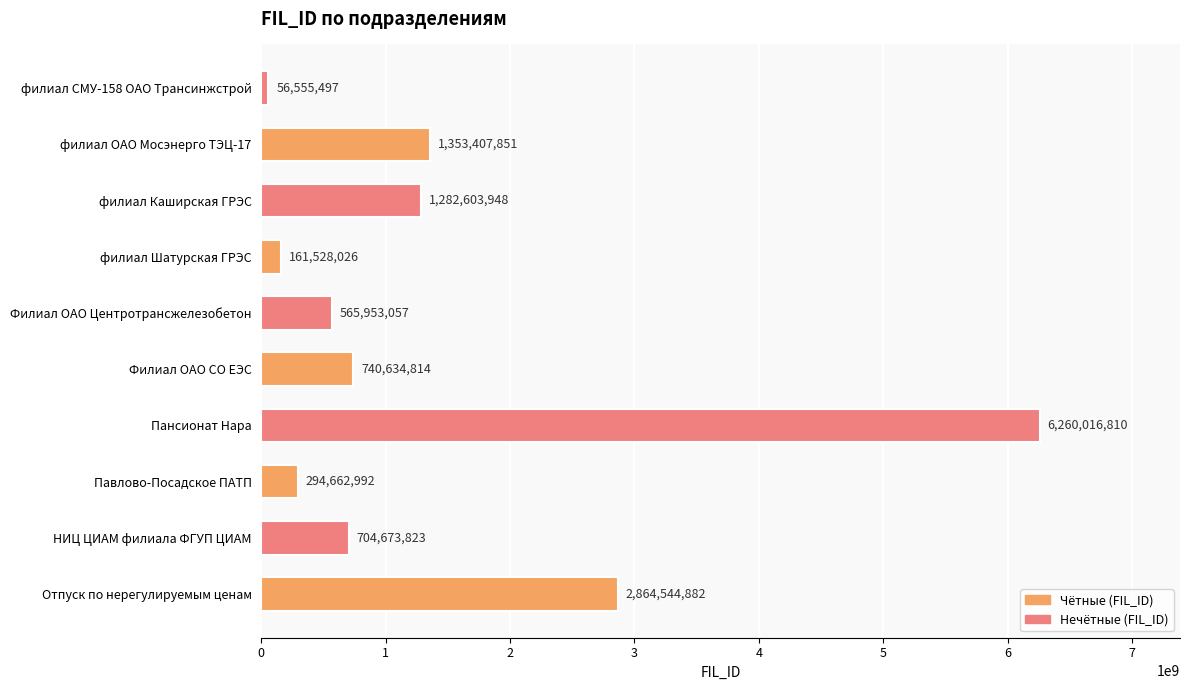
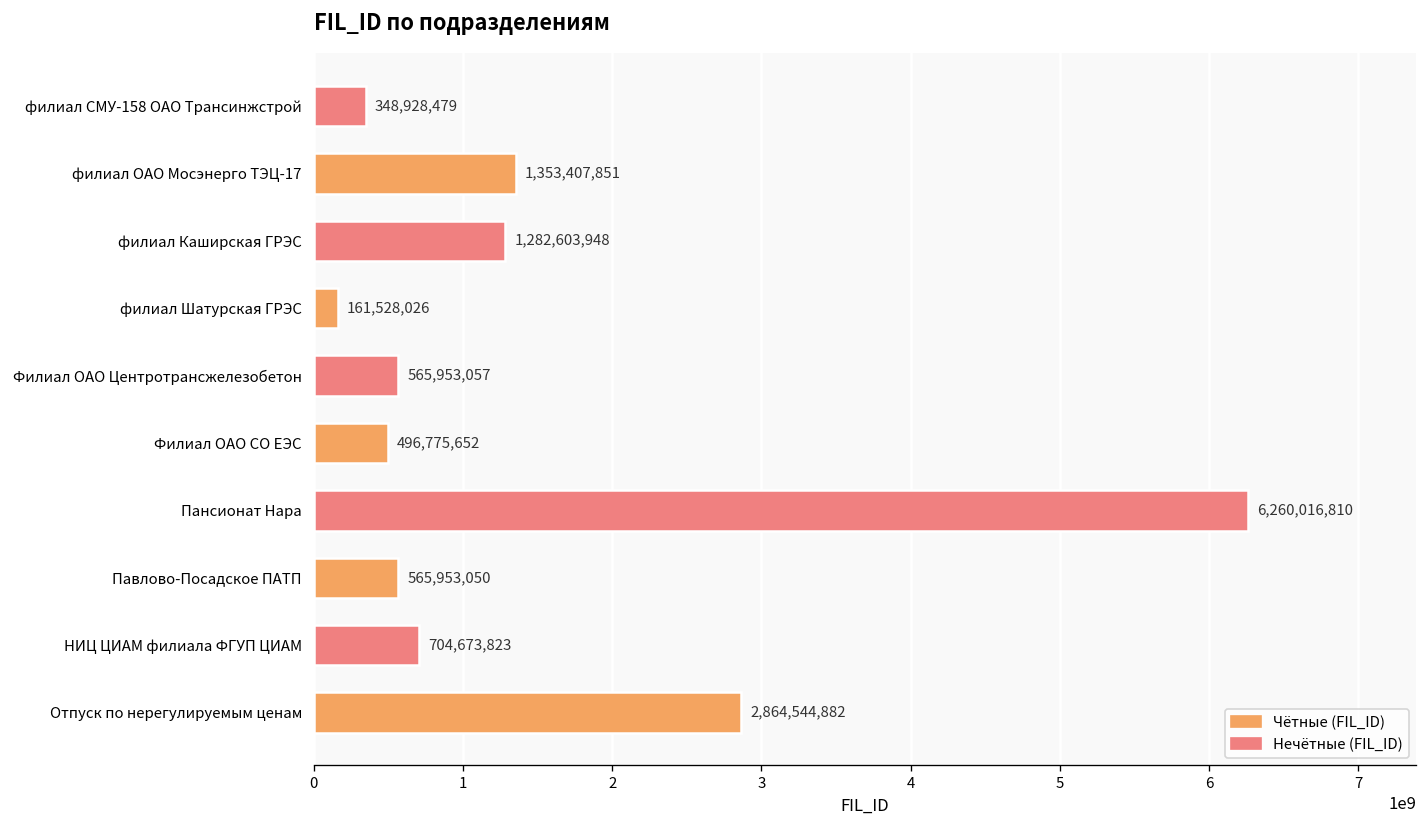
  {
-   "филиал СМУ-158 ОАО Трансинжстрой": "56,555,497",
+   "филиал СМУ-158 ОАО Трансинжстрой": "348,928,479",
    "филиал ОАО Мосэнерго ТЭЦ-17": "1,353,407,851",
    "филиал Каширская ГРЭС": "1,282,603,948",
    "филиал Шатурская ГРЭС": "161,528,026",
    "Филиал ОАО Центротрансжелезобетон": "565,953,057",
-   "Филиал ОАО СО ЕЭС": "740,634,814",
+   "Филиал ОАО СО ЕЭС": "496,775,652",
    "Пансионат Нара": "6,260,016,810",
-   "Павлово-Посадское ПАТП": "294,662,992",
+   "Павлово-Посадское ПАТП": "565,953,050",
    "НИЦ ЦИАМ филиала ФГУП ЦИАМ": "704,673,823",
    "Отпуск по нерегулируемым ценам": "2,864,544,882"
  }
